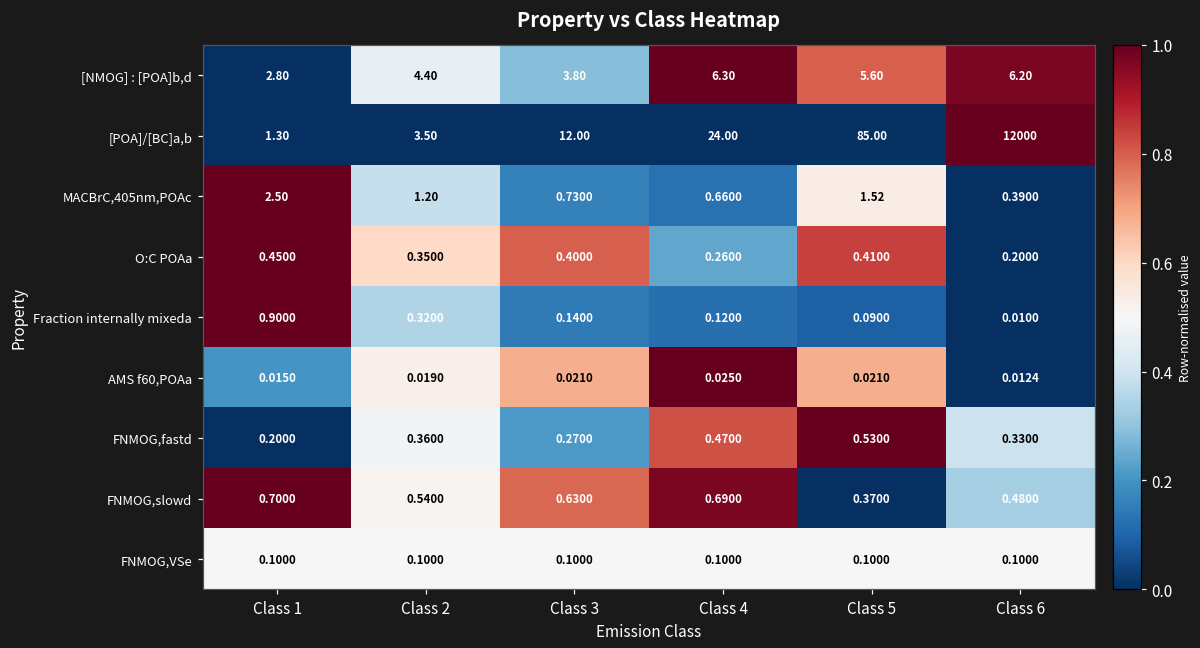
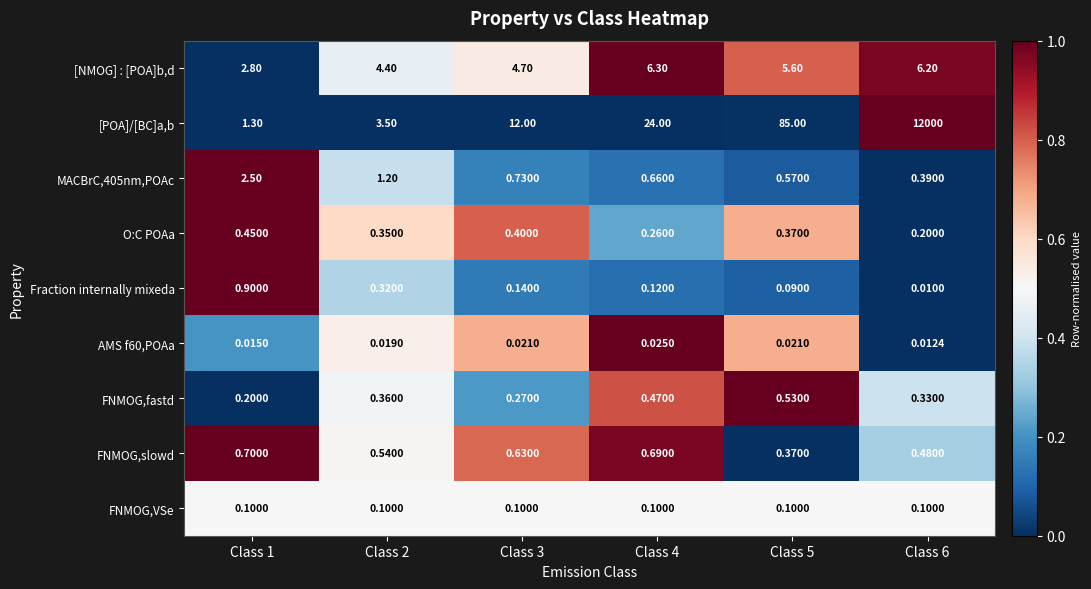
  {
    "[NMOG] : [POA]b,d": {
      "Class 1": 2.80,
      "Class 2": 4.40,
-     "Class 3": 3.80,
+     "Class 3": 4.70,
      "Class 4": 6.30,
      "Class 5": 5.60,
      "Class 6": 6.20
    },
    "[POA]/[BC]a,b": {
      "Class 1": 1.30,
      "Class 2": 3.50,
      "Class 3": 12.00,
      "Class 4": 24.00,
      "Class 5": 85.00,
      "Class 6": 12000
    },
    "MACBrC,405nm,POAc": {
      "Class 1": 2.50,
      "Class 2": 1.20,
      "Class 3": 0.7300,
      "Class 4": 0.6600,
-     "Class 5": 1.52,
+     "Class 5": 0.5700,
      "Class 6": 0.3900
    },
    "O:C POAa": {
      "Class 1": 0.4500,
      "Class 2": 0.3500,
      "Class 3": 0.4000,
      "Class 4": 0.2600,
-     "Class 5": 0.4100,
+     "Class 5": 0.3700,
      "Class 6": 0.2000
    },
    "Fraction internally mixeda": {
      "Class 1": 0.9000,
      "Class 2": 0.3200,
      "Class 3": 0.1400,
      "Class 4": 0.1200,
      "Class 5": 0.0900,
      "Class 6": 0.0100
    },
    "AMS f60,POAa": {
      "Class 1": 0.0150,
      "Class 2": 0.0190,
      "Class 3": 0.0210,
      "Class 4": 0.0250,
      "Class 5": 0.0210,
      "Class 6": 0.0124
    },
    "FNMOG,fastd": {
      "Class 1": 0.2000,
      "Class 2": 0.3600,
      "Class 3": 0.2700,
      "Class 4": 0.4700,
      "Class 5": 0.5300,
      "Class 6": 0.3300
    },
    "FNMOG,slowd": {
      "Class 1": 0.7000,
      "Class 2": 0.5400,
      "Class 3": 0.6300,
      "Class 4": 0.6900,
      "Class 5": 0.3700,
      "Class 6": 0.4800
    },
    "FNMOG,VSe": {
      "Class 1": 0.1000,
      "Class 2": 0.1000,
      "Class 3": 0.1000,
      "Class 4": 0.1000,
      "Class 5": 0.1000,
      "Class 6": 0.1000
    }
  }
